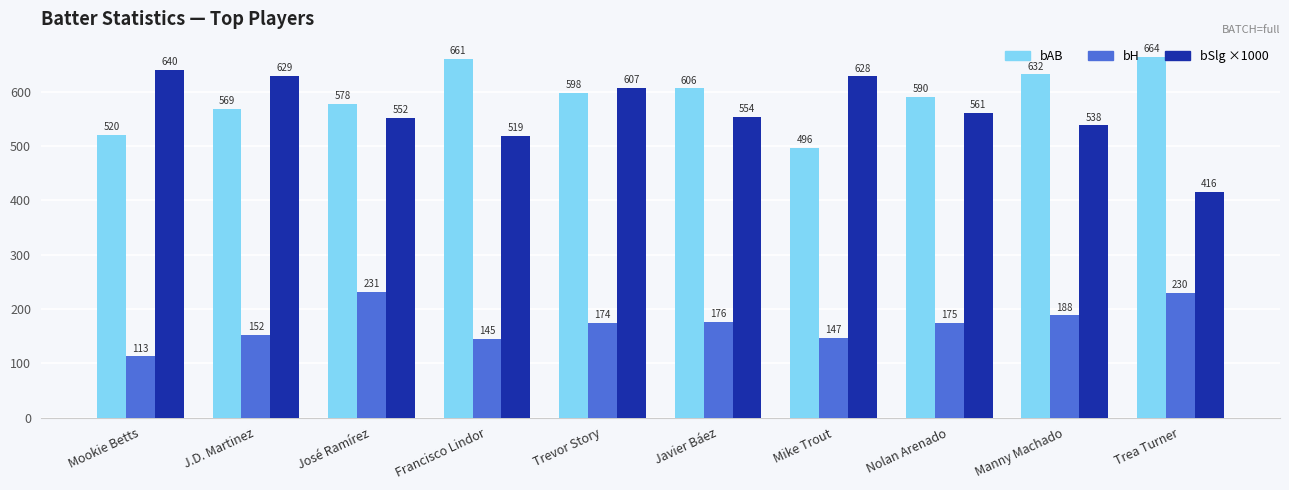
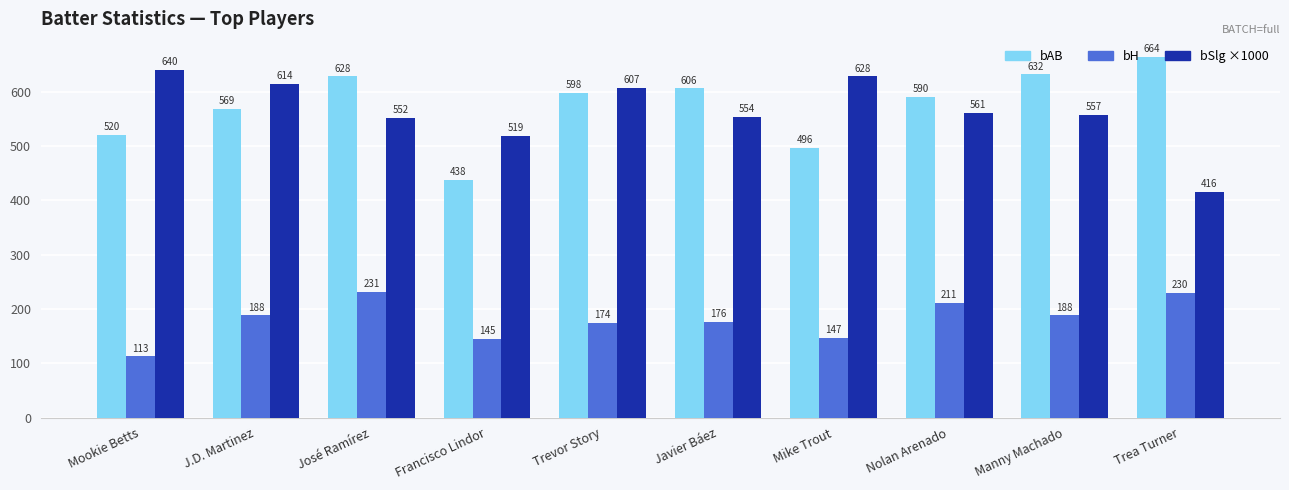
  {
    "bAB": {
      "Mookie Betts": 520,
      "J.D. Martinez": 569,
-     "José Ramírez": 578,
-     "Francisco Lindor": 661,
+     "José Ramírez": 628,
+     "Francisco Lindor": 438,
      "Trevor Story": 598,
      "Javier Báez": 606,
      "Mike Trout": 496,
      "Nolan Arenado": 590,
      "Manny Machado": 632,
      "Trea Turner": 664
    },
    "bH": {
      "Mookie Betts": 113,
-     "J.D. Martinez": 152,
+     "J.D. Martinez": 188,
      "José Ramírez": 231,
      "Francisco Lindor": 145,
      "Trevor Story": 174,
      "Javier Báez": 176,
      "Mike Trout": 147,
-     "Nolan Arenado": 175,
+     "Nolan Arenado": 211,
      "Manny Machado": 188,
      "Trea Turner": 230
    },
    "bSlg ×1000": {
      "Mookie Betts": 640,
-     "J.D. Martinez": 629,
+     "J.D. Martinez": 614,
      "José Ramírez": 552,
      "Francisco Lindor": 519,
      "Trevor Story": 607,
      "Javier Báez": 554,
      "Mike Trout": 628,
      "Nolan Arenado": 561,
-     "Manny Machado": 538,
+     "Manny Machado": 557,
      "Trea Turner": 416
    }
  }
